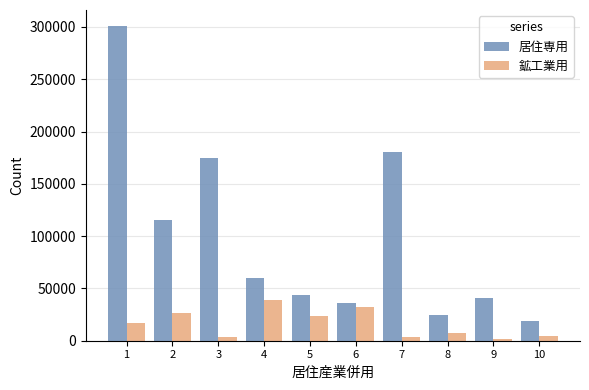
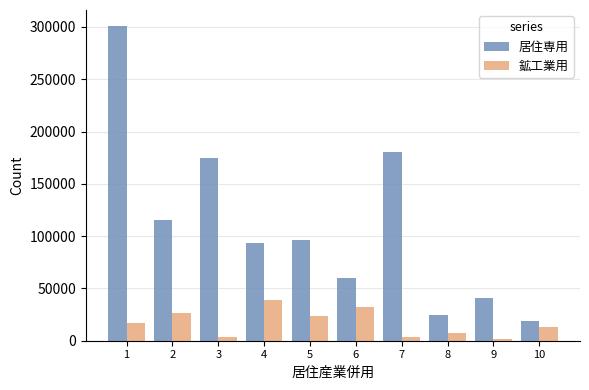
  {
    "居住専用": {
      "1": 301000,
      "2": 115000,
      "3": 175000,
-     "4": 60000,
-     "5": 44000,
-     "6": 36000,
+     "4": 93000,
+     "5": 96000,
+     "6": 60000,
      "7": 181000,
      "8": 25000,
      "9": 41000,
      "10": 19000
    },
    "鉱工業用": {
      "1": 17000,
      "2": 26000,
      "3": 4000,
      "4": 39000,
      "5": 23000,
      "6": 33000,
      "7": 3000,
      "8": 7000,
-     "10": 5000
+     "10": 14000
    }
  }
